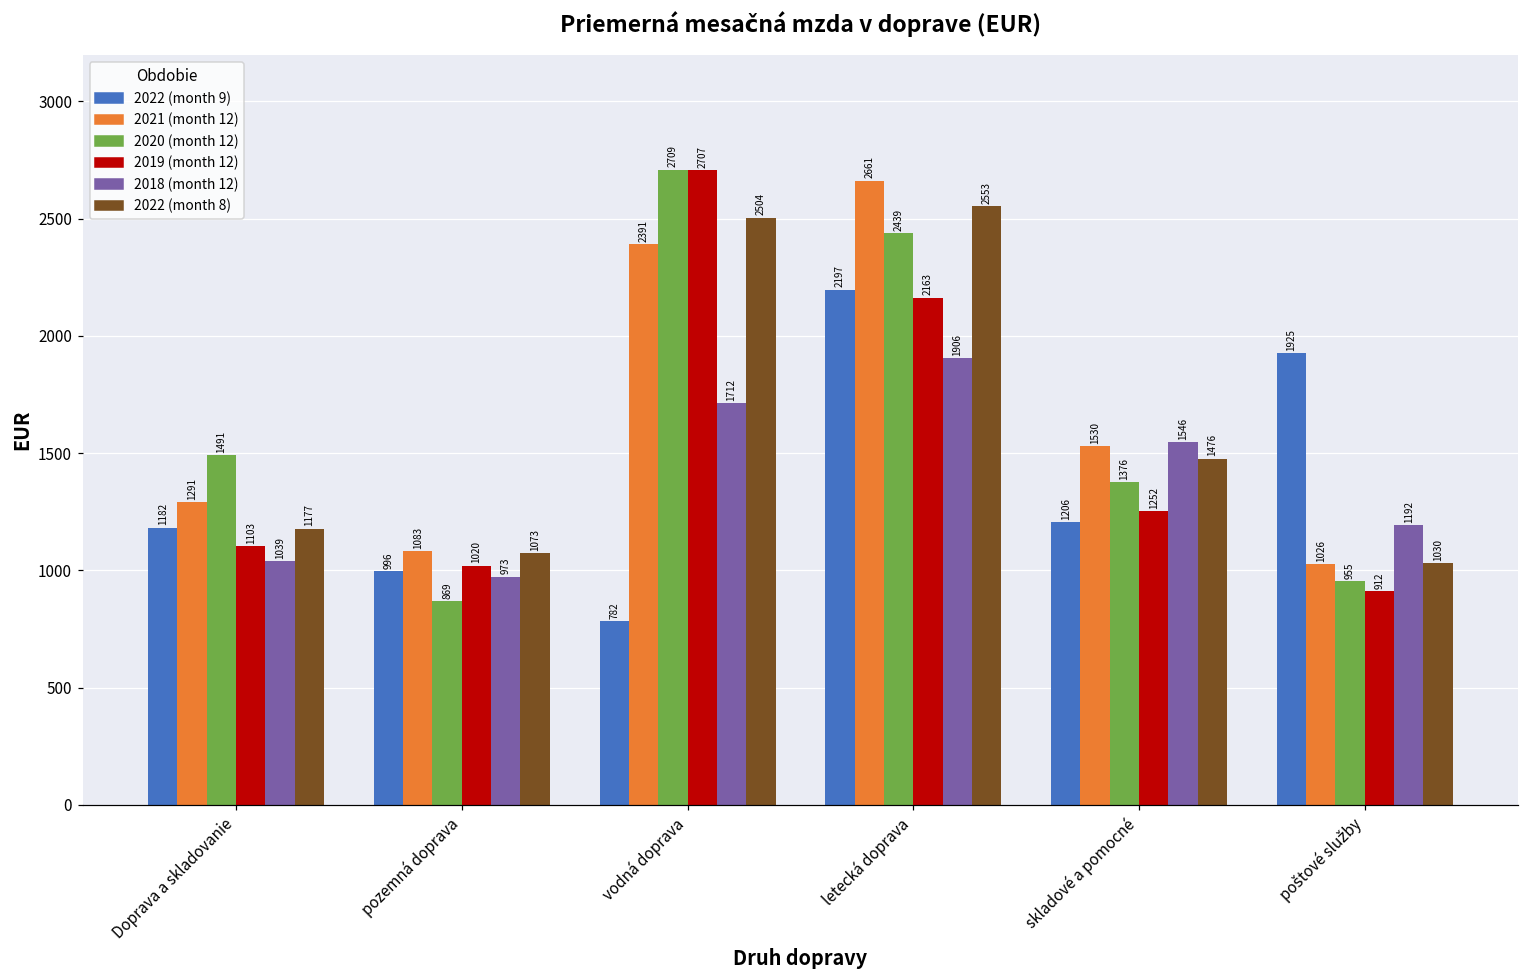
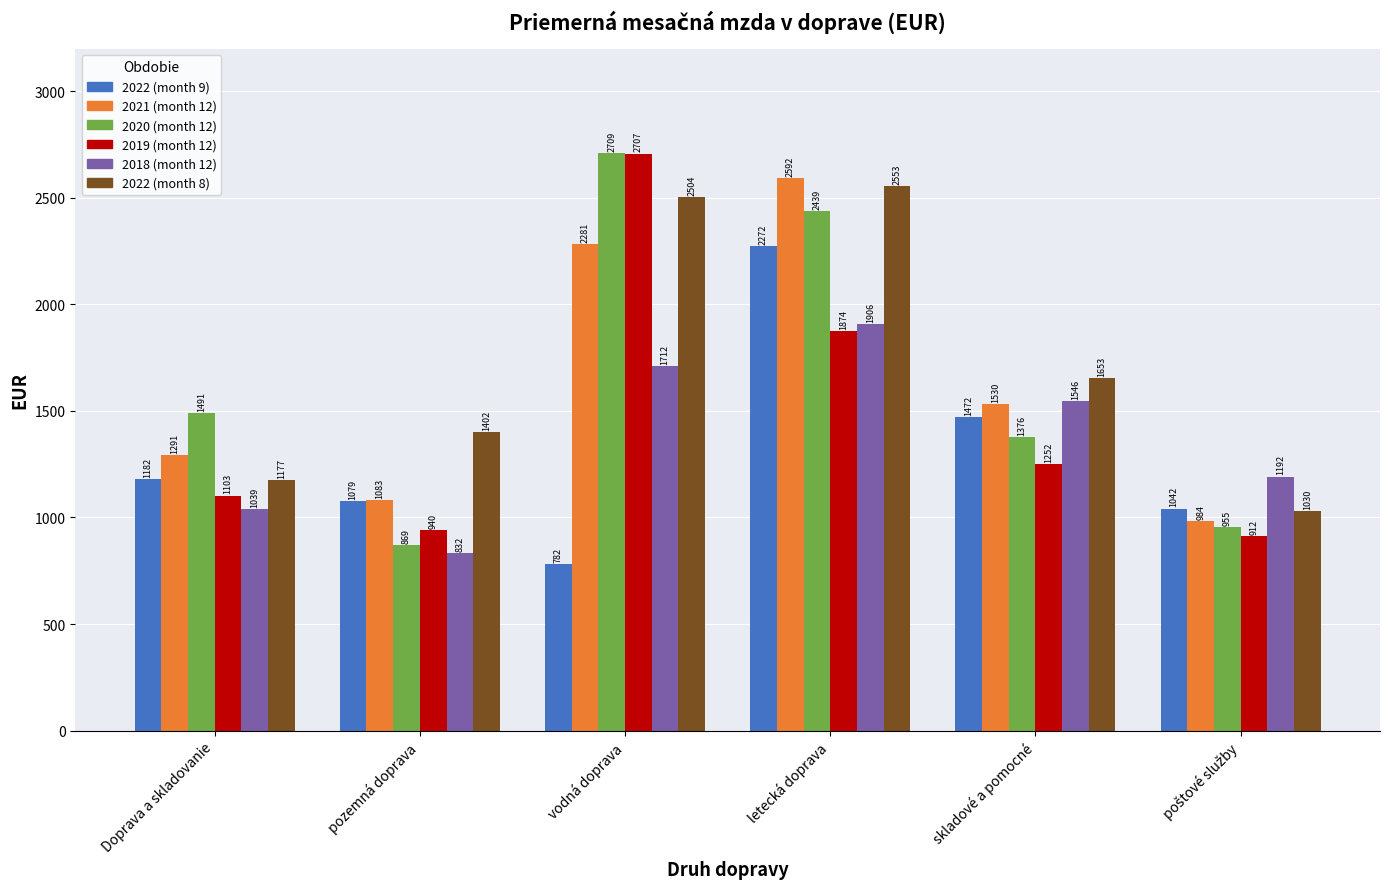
  {
    "2022 (month 9)": {
      "Doprava a skladovanie": 1182,
-     "pozemná doprava": 996,
+     "pozemná doprava": 1079,
      "vodná doprava": 782,
-     "letecká doprava": 2197,
-     "skladové a pomocné": 1206,
-     "poštové služby": 1925
+     "letecká doprava": 2272,
+     "skladové a pomocné": 1472,
+     "poštové služby": 1042
    },
    "2021 (month 12)": {
      "Doprava a skladovanie": 1291,
      "pozemná doprava": 1083,
-     "vodná doprava": 2391,
-     "letecká doprava": 2661,
+     "vodná doprava": 2281,
+     "letecká doprava": 2592,
      "skladové a pomocné": 1530,
-     "poštové služby": 1026
+     "poštové služby": 984
    },
    "2020 (month 12)": {
      "Doprava a skladovanie": 1491,
      "pozemná doprava": 869,
      "vodná doprava": 2709,
      "letecká doprava": 2439,
      "skladové a pomocné": 1376,
      "poštové služby": 955
    },
    "2019 (month 12)": {
      "Doprava a skladovanie": 1103,
-     "pozemná doprava": 1020,
+     "pozemná doprava": 940,
      "vodná doprava": 2707,
-     "letecká doprava": 2163,
+     "letecká doprava": 1874,
      "skladové a pomocné": 1252,
      "poštové služby": 912
    },
    "2018 (month 12)": {
      "Doprava a skladovanie": 1039,
-     "pozemná doprava": 973,
+     "pozemná doprava": 832,
      "vodná doprava": 1712,
      "letecká doprava": 1906,
      "skladové a pomocné": 1546,
      "poštové služby": 1192
    },
    "2022 (month 8)": {
      "Doprava a skladovanie": 1177,
-     "pozemná doprava": 1073,
+     "pozemná doprava": 1402,
      "vodná doprava": 2504,
      "letecká doprava": 2553,
-     "skladové a pomocné": 1476,
+     "skladové a pomocné": 1653,
      "poštové služby": 1030
    }
  }
